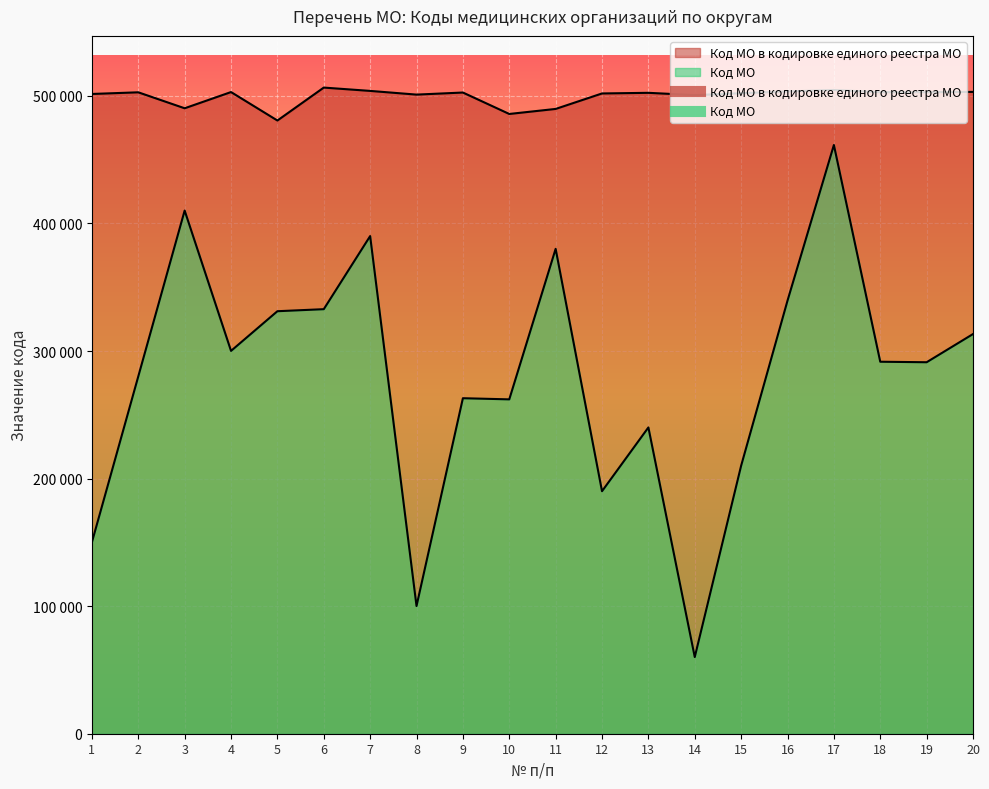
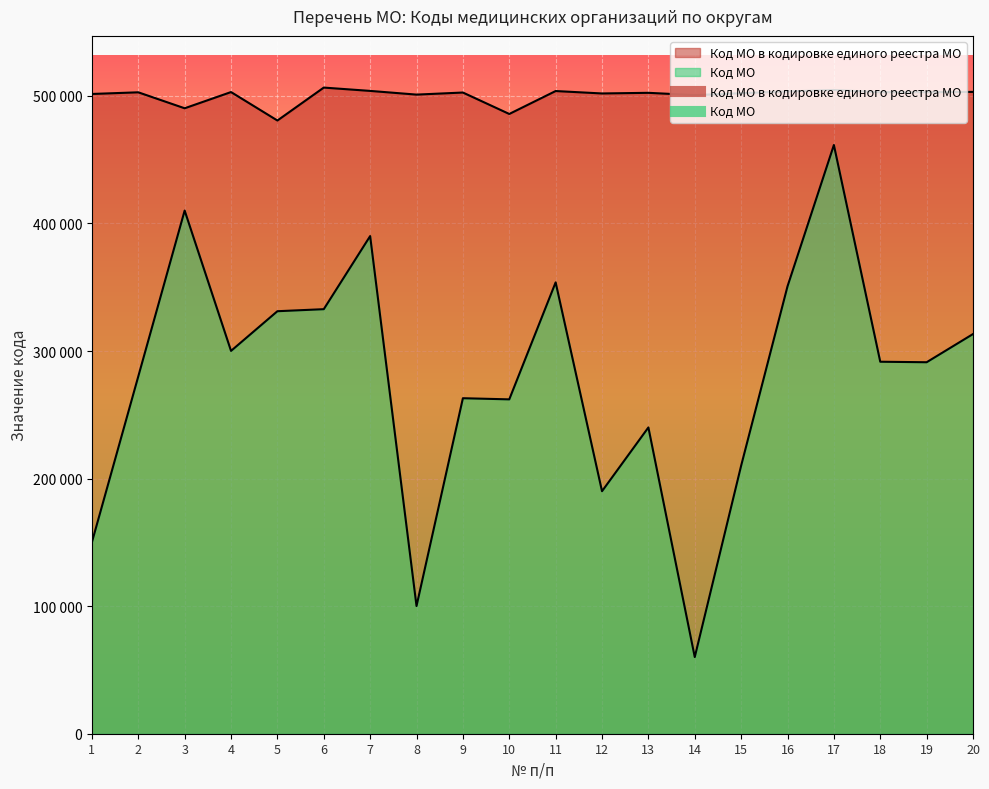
  {
    "Код МО в кодировке единого реестра МО": {
      "1": 502000,
      "2": 503000,
      "3": 490000,
      "4": 503000,
      "5": 481000,
      "6": 507000,
      "7": 504000,
      "8": 501000,
      "9": 503000,
      "10": 486000,
-     "11": 490000,
+     "11": 504000,
      "12": 502000,
      "13": 502000,
      "20": 503000
    },
    "Код МО": {
      "1": 150000,
      "2": 280000,
      "3": 410000,
      "4": 300000,
      "5": 331000,
      "6": 333000,
      "7": 390000,
      "8": 100000,
      "9": 263000,
      "10": 262000,
-     "11": 380000,
+     "11": 354000,
      "12": 190000,
      "13": 240000,
      "14": 60000,
      "15": 210000,
-     "16": 339000,
+     "16": 351000,
      "17": 462000,
      "18": 292000,
      "19": 291000,
      "20": 313000
    }
  }
